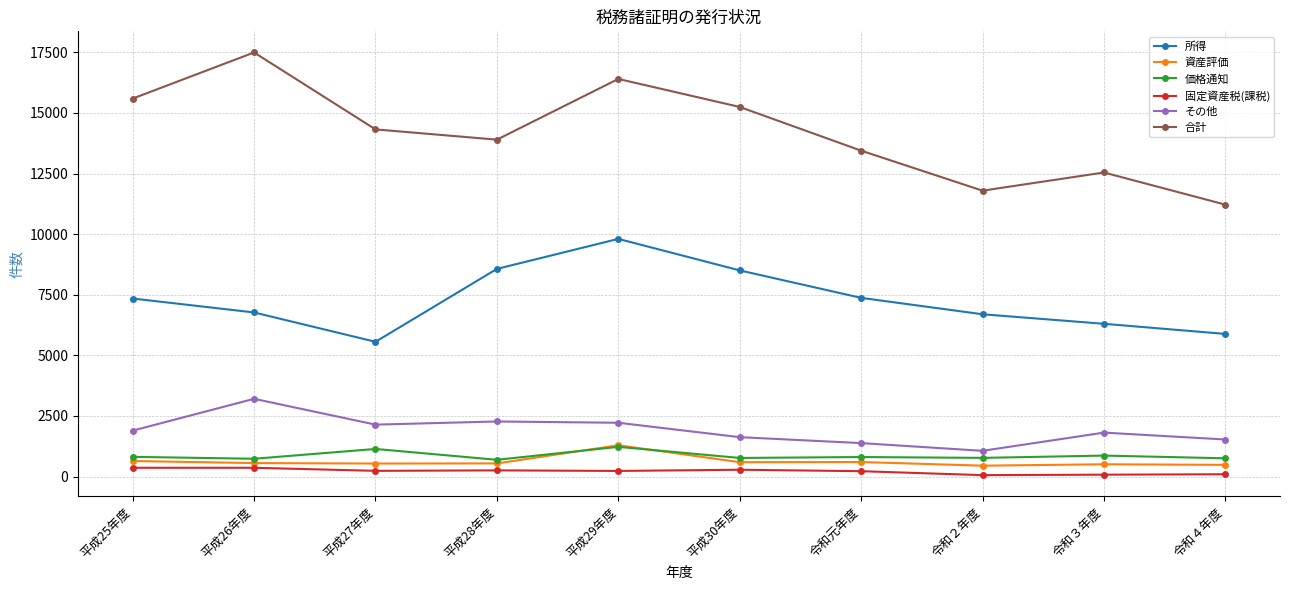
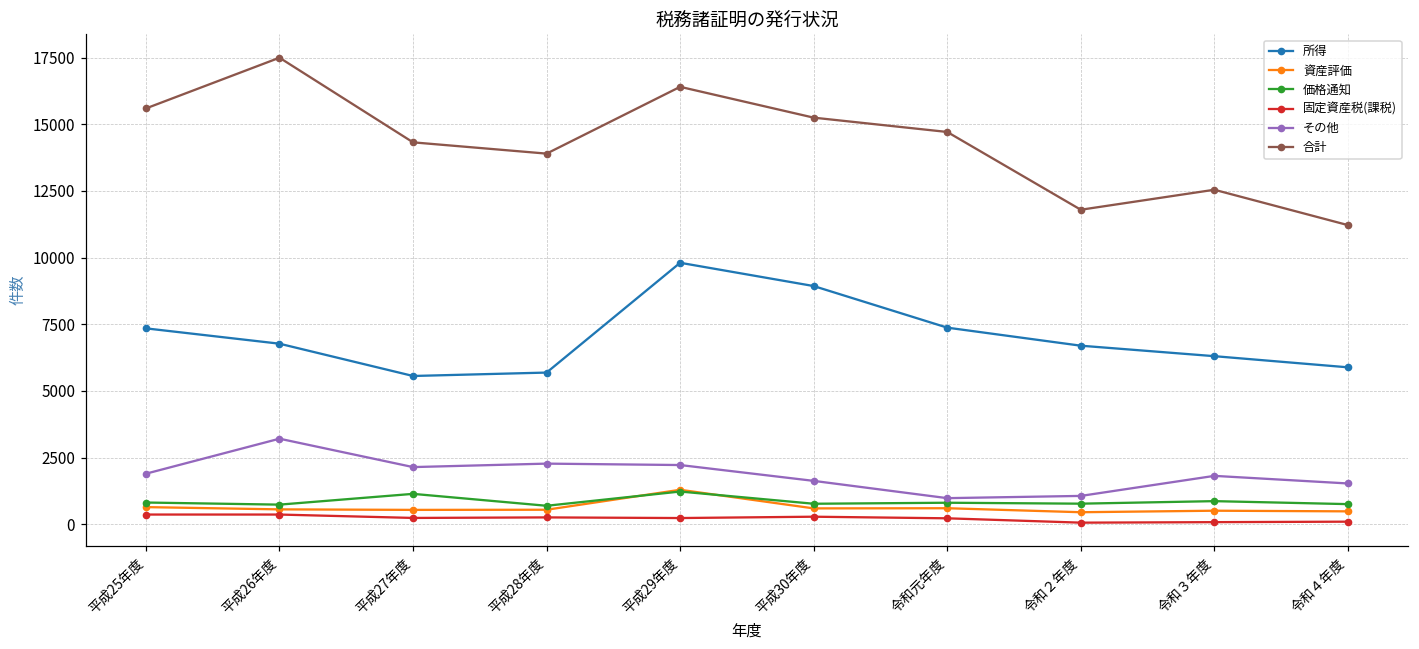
  {
    "所得": {
      "平成25年度": 7300,
      "平成26年度": 6800,
      "平成27年度": 5600,
-     "平成28年度": 8600,
+     "平成28年度": 5700,
      "平成29年度": 9800,
-     "平成30年度": 8500,
+     "平成30年度": 8900,
      "令和元年度": 7400,
      "令和２年度": 6700,
      "令和３年度": 6300,
      "令和４年度": 5900
    },
    "資産評価": {
      "平成25年度": 600,
      "平成26年度": 600,
      "平成27年度": 500,
      "平成28年度": 500,
      "平成30年度": 600,
      "令和元年度": 600,
      "令和２年度": 400,
      "令和３年度": 500,
      "令和４年度": 500
    },
    "価格通知": {
      "平成25年度": 800,
      "平成26年度": 700,
      "平成27年度": 1100,
      "平成28年度": 700,
      "平成30年度": 800,
      "令和元年度": 800,
      "令和２年度": 800,
      "令和３年度": 900,
      "令和４年度": 800
    },
    "固定資産税(課税)": {
      "平成25年度": 400,
      "平成26年度": 400,
      "平成27年度": 200,
      "平成28年度": 300,
      "平成29年度": 200,
      "平成30年度": 300,
      "令和元年度": 200,
      "令和２年度": 100,
      "令和３年度": 100,
      "令和４年度": 100
    },
    "その他": {
      "平成25年度": 1900,
      "平成26年度": 3200,
      "平成27年度": 2100,
      "平成28年度": 2300,
      "平成29年度": 2200,
      "平成30年度": 1600,
-     "令和元年度": 1400,
+     "令和元年度": 1000,
      "令和２年度": 1100,
      "令和３年度": 1800,
      "令和４年度": 1500
    },
    "合計": {
      "平成25年度": 15600,
      "平成26年度": 17500,
      "平成27年度": 14300,
      "平成28年度": 13900,
      "平成29年度": 16400,
      "平成30年度": 15200,
-     "令和元年度": 13400,
+     "令和元年度": 14700,
      "令和２年度": 11800,
      "令和３年度": 12500,
      "令和４年度": 11200
    }
  }
